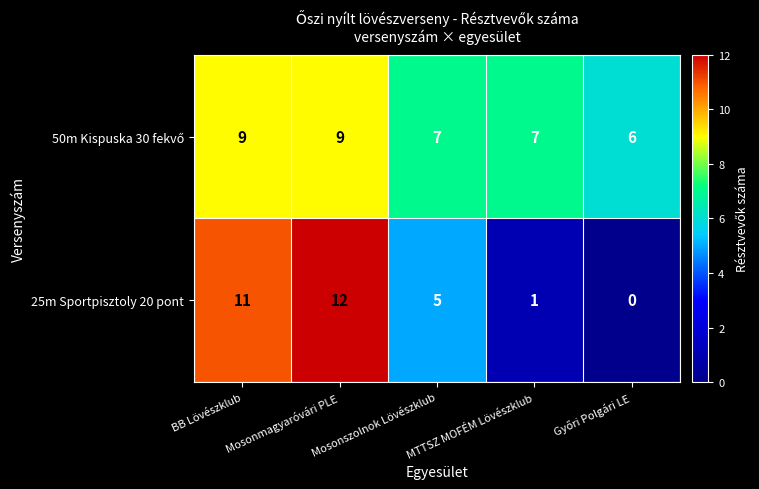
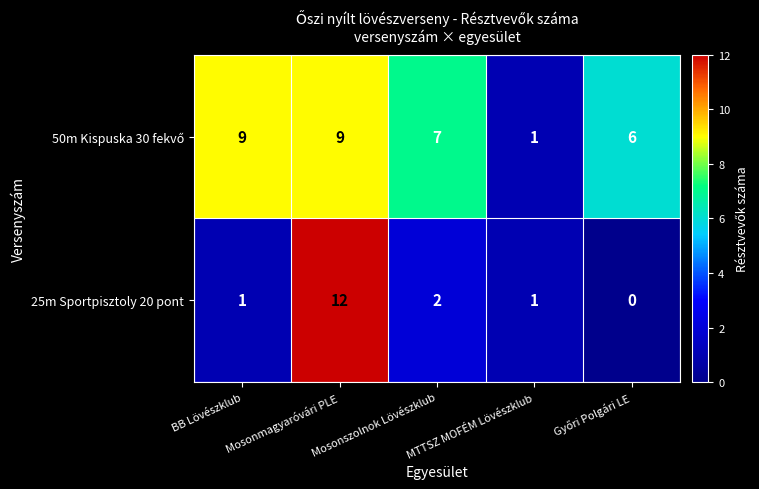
  {
    "50m Kispuska 30 fekvő": {
      "BB Lövészklub": 9,
      "Mosonmagyaróvári PLE": 9,
      "Mosonszolnok Lövészklub": 7,
-     "MTTSZ MOFÉM Lövészklub": 7,
+     "MTTSZ MOFÉM Lövészklub": 1,
      "Győri Polgári LE": 6
    },
    "25m Sportpisztoly 20 pont": {
-     "BB Lövészklub": 11,
+     "BB Lövészklub": 1,
      "Mosonmagyaróvári PLE": 12,
-     "Mosonszolnok Lövészklub": 5,
+     "Mosonszolnok Lövészklub": 2,
      "MTTSZ MOFÉM Lövészklub": 1,
      "Győri Polgári LE": 0
    }
  }
